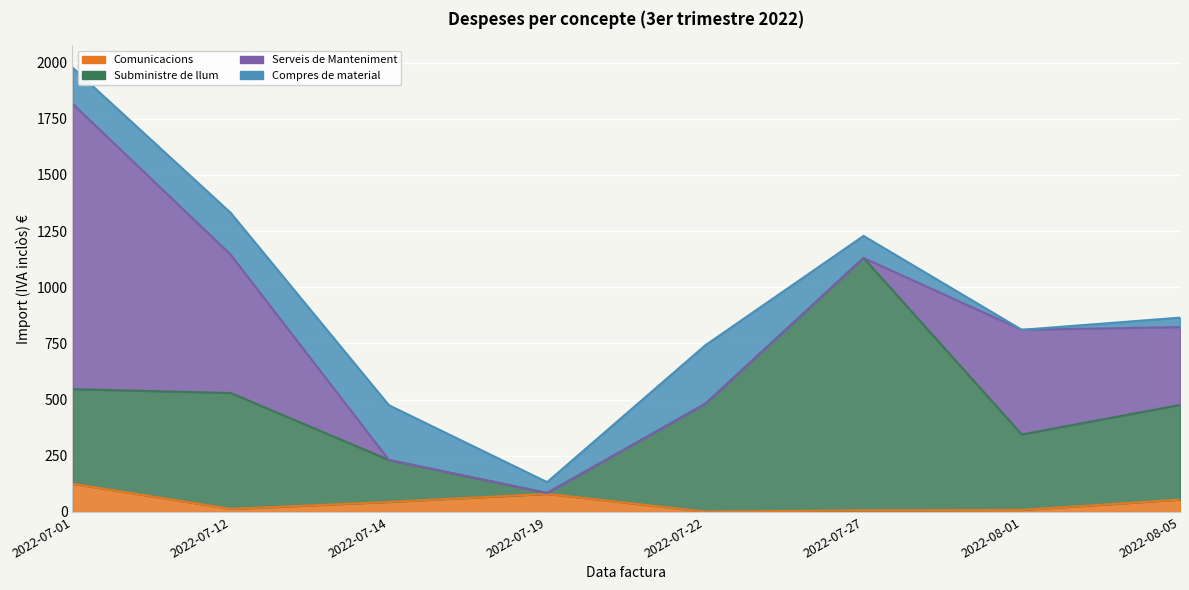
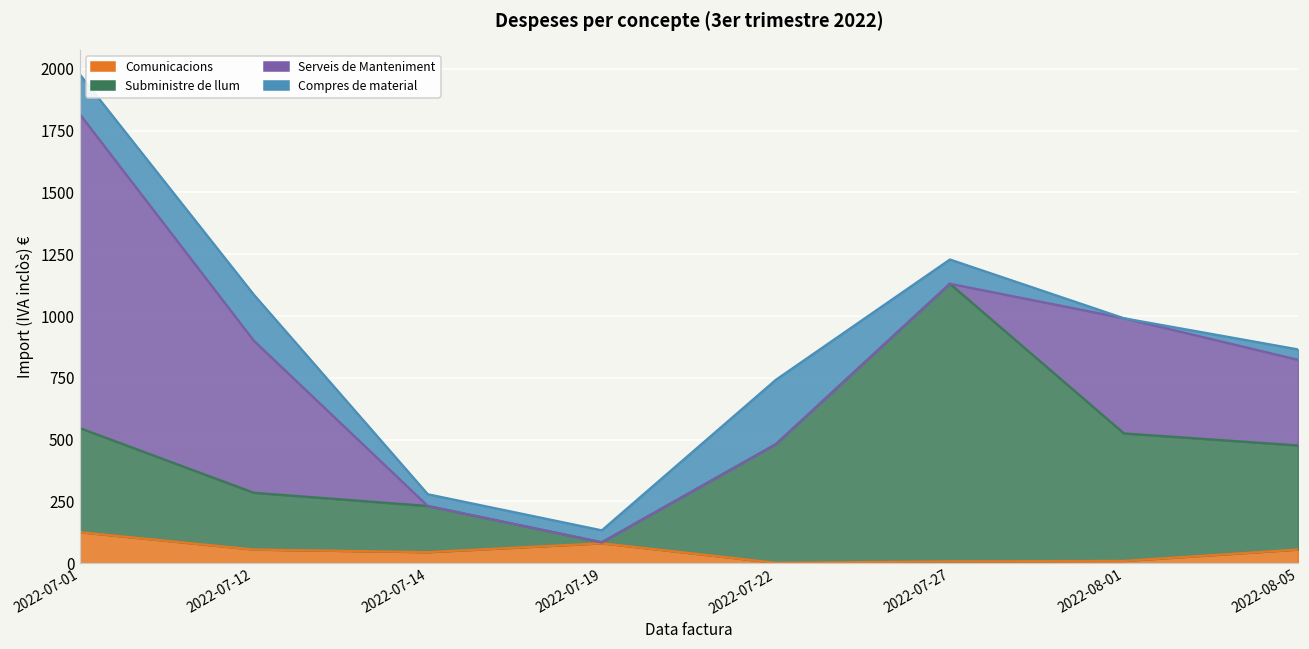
  {
    "Comunicacions": {
      "2022-07-01": 130,
-     "2022-07-12": 10,
+     "2022-07-12": 50,
      "2022-07-14": 40,
      "2022-07-22": 0,
      "2022-07-27": 10,
      "2022-08-01": 10,
      "2022-08-05": 50
    },
    "Subministre de llum": {
      "2022-07-01": 420,
-     "2022-07-12": 520,
-     "2022-08-01": 340,
+     "2022-07-12": 230,
+     "2022-08-01": 520,
      "2022-08-05": 420
    },
    "Serveis de Manteniment": {
      "2022-07-01": 1270,
      "2022-07-12": 620,
      "2022-08-05": 350
    },
    "Compres de material": {
      "2022-07-01": 160,
      "2022-07-12": 190,
-     "2022-07-14": 240,
+     "2022-07-14": 50,
      "2022-07-19": 50,
      "2022-07-22": 260,
      "2022-07-27": 100,
      "2022-08-05": 40
    }
  }
